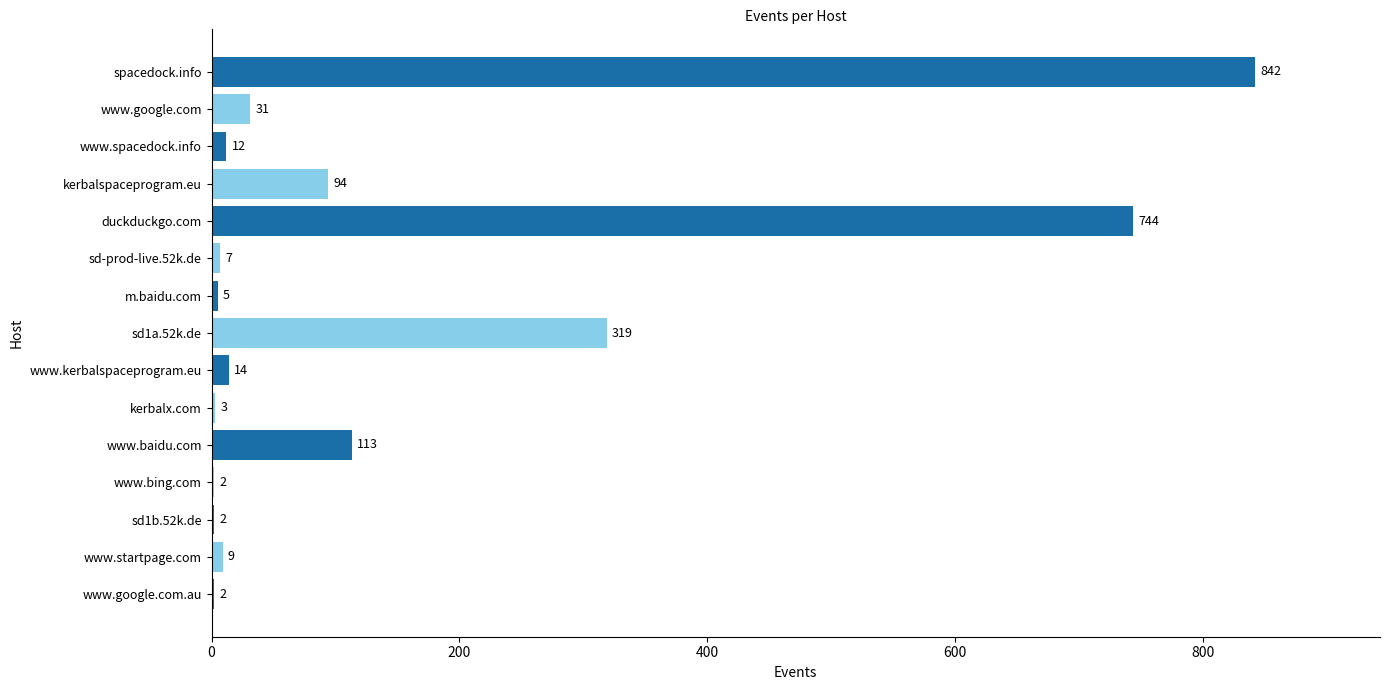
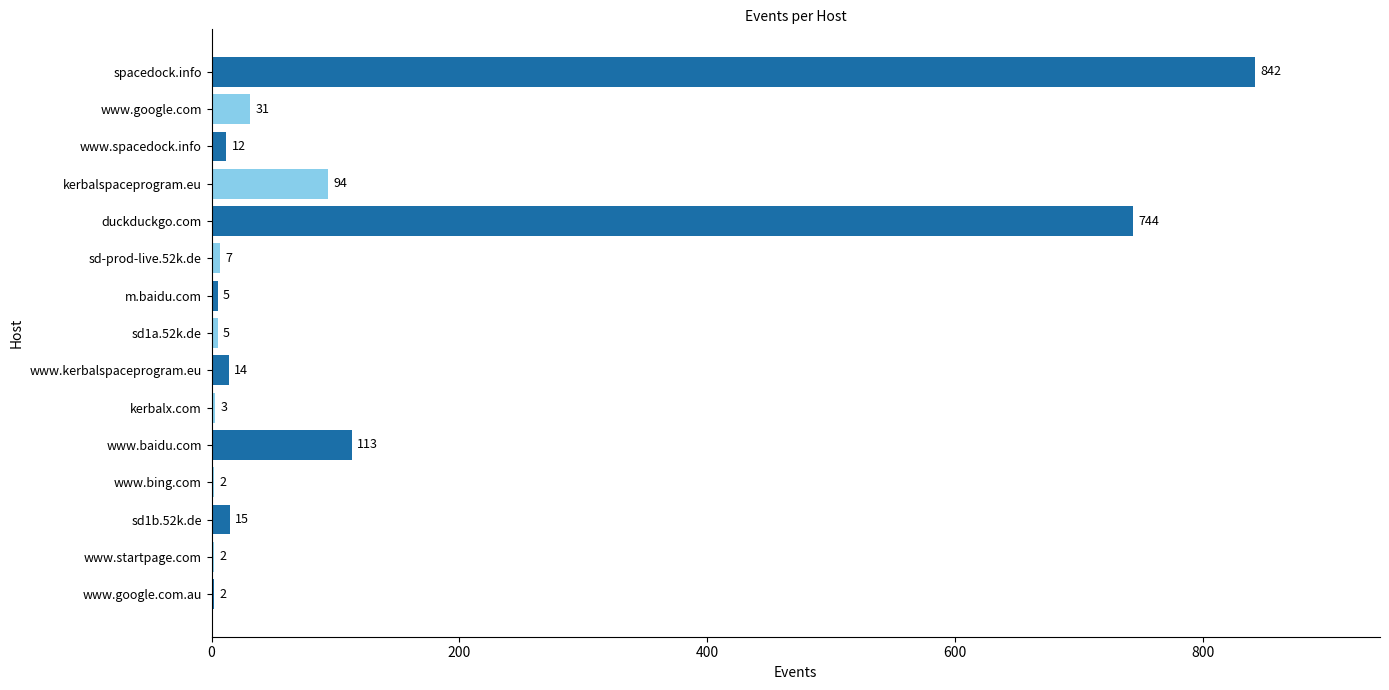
  {
    "spacedock.info": 842,
    "www.google.com": 31,
    "www.spacedock.info": 12,
    "kerbalspaceprogram.eu": 94,
    "duckduckgo.com": 744,
    "sd-prod-live.52k.de": 7,
    "m.baidu.com": 5,
-   "sd1a.52k.de": 319,
+   "sd1a.52k.de": 5,
    "www.kerbalspaceprogram.eu": 14,
    "kerbalx.com": 3,
    "www.baidu.com": 113,
    "www.bing.com": 2,
-   "sd1b.52k.de": 2,
-   "www.startpage.com": 9,
+   "sd1b.52k.de": 15,
+   "www.startpage.com": 2,
    "www.google.com.au": 2
  }
